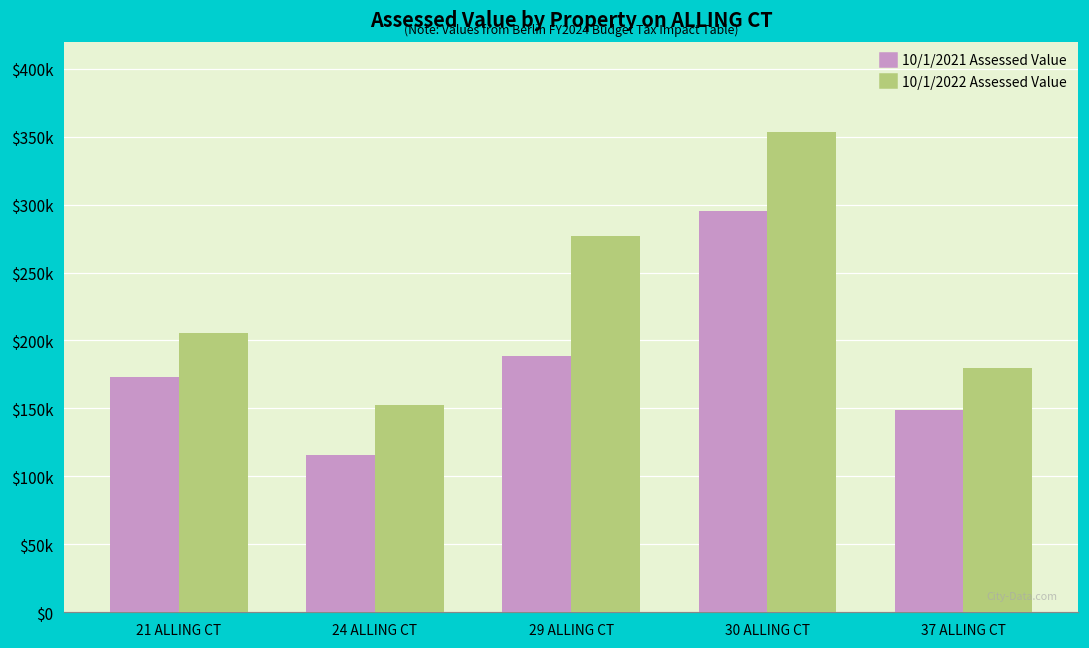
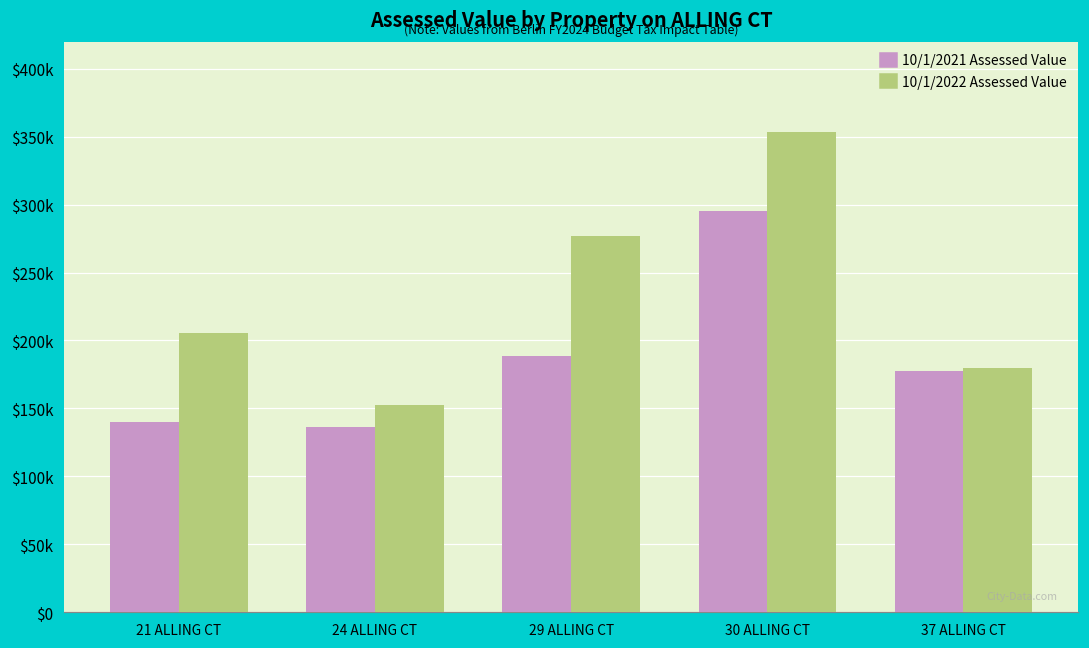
  {
    "10/1/2021 Assessed Value": {
-     "21 ALLING CT": "$173000",
-     "24 ALLING CT": "$116000",
+     "21 ALLING CT": "$140000",
+     "24 ALLING CT": "$136000",
      "29 ALLING CT": "$188000",
      "30 ALLING CT": "$296000",
-     "37 ALLING CT": "$149000"
+     "37 ALLING CT": "$178000"
    },
    "10/1/2022 Assessed Value": {
      "21 ALLING CT": "$206000",
      "24 ALLING CT": "$153000",
      "29 ALLING CT": "$277000",
      "30 ALLING CT": "$353000",
      "37 ALLING CT": "$180000"
    }
  }
